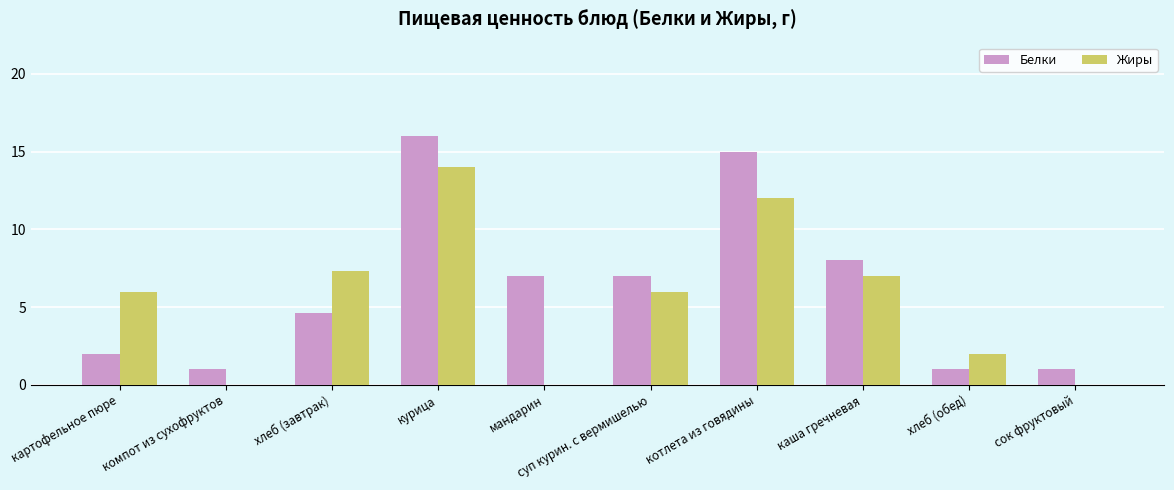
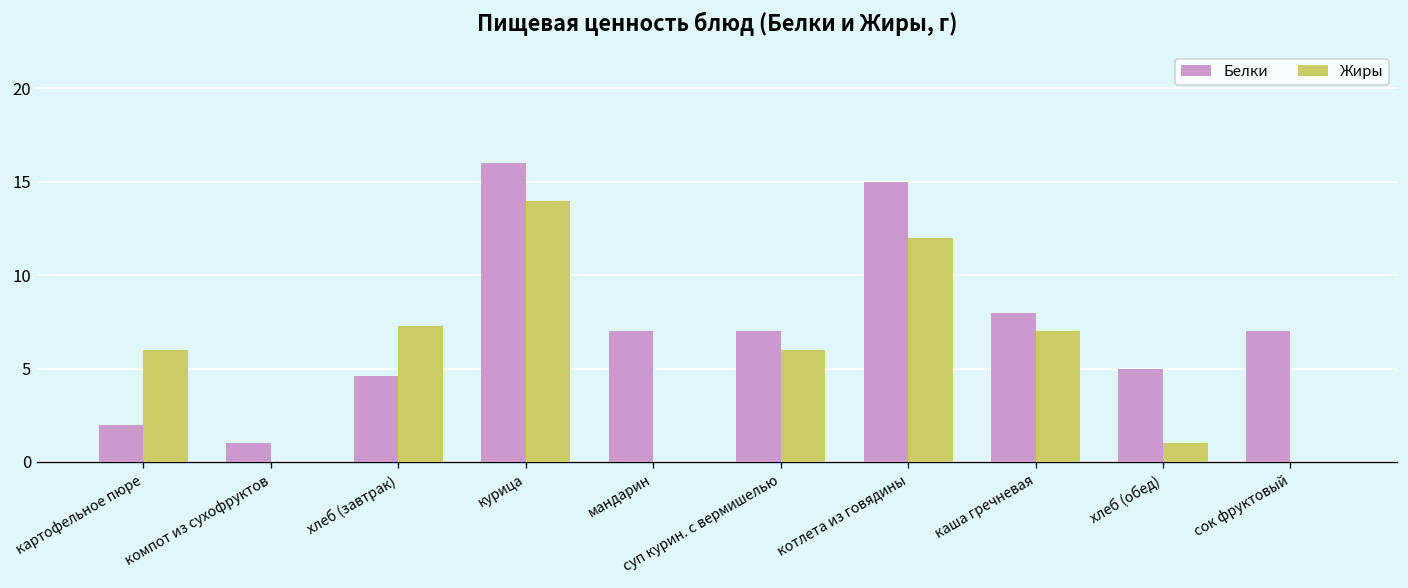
  {
    "Белки": {
      "картофельное пюре": 2,
      "компот из сухофруктов": 1,
      "хлеб (завтрак)": 4.6,
      "курица": 16,
      "мандарин": 7,
      "суп курин. с вермишелью": 7,
      "котлета из говядины": 15,
      "каша гречневая": 8,
-     "хлеб (обед)": 1,
-     "сок фруктовый": 1
+     "хлеб (обед)": 5,
+     "сок фруктовый": 7
    },
    "Жиры": {
      "картофельное пюре": 6,
      "компот из сухофруктов": 0,
      "хлеб (завтрак)": 7.3,
      "курица": 14,
      "мандарин": 0,
      "суп курин. с вермишелью": 6,
      "котлета из говядины": 12,
      "каша гречневая": 7,
-     "хлеб (обед)": 2,
+     "хлеб (обед)": 1,
      "сок фруктовый": 0
    }
  }
